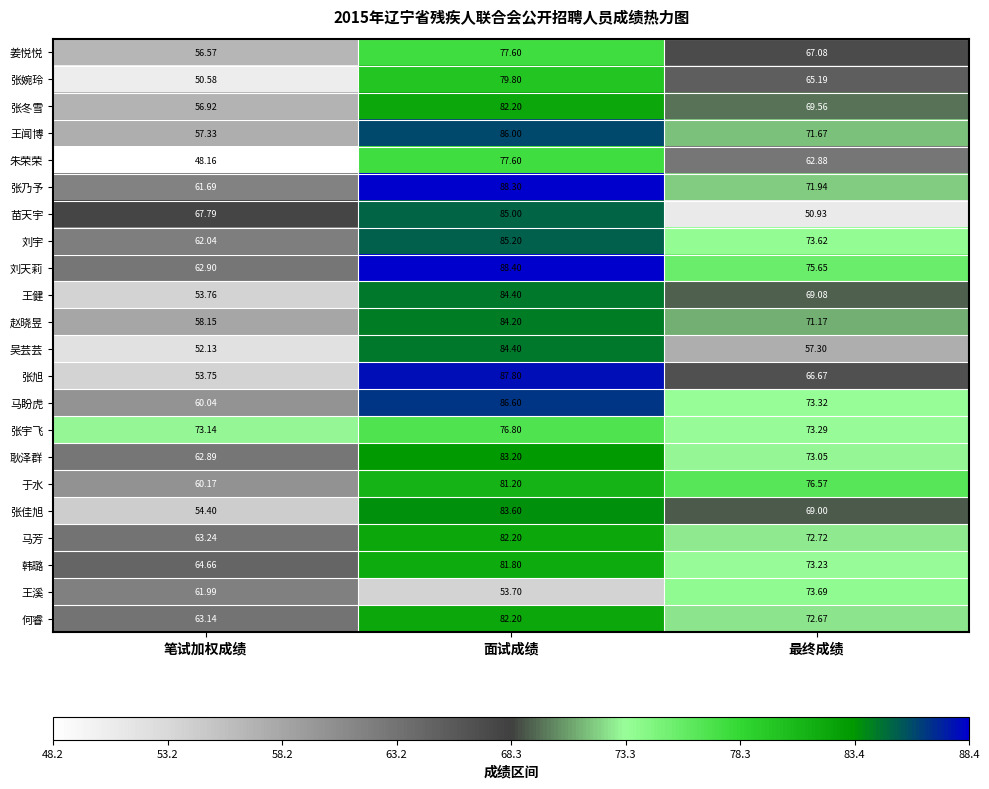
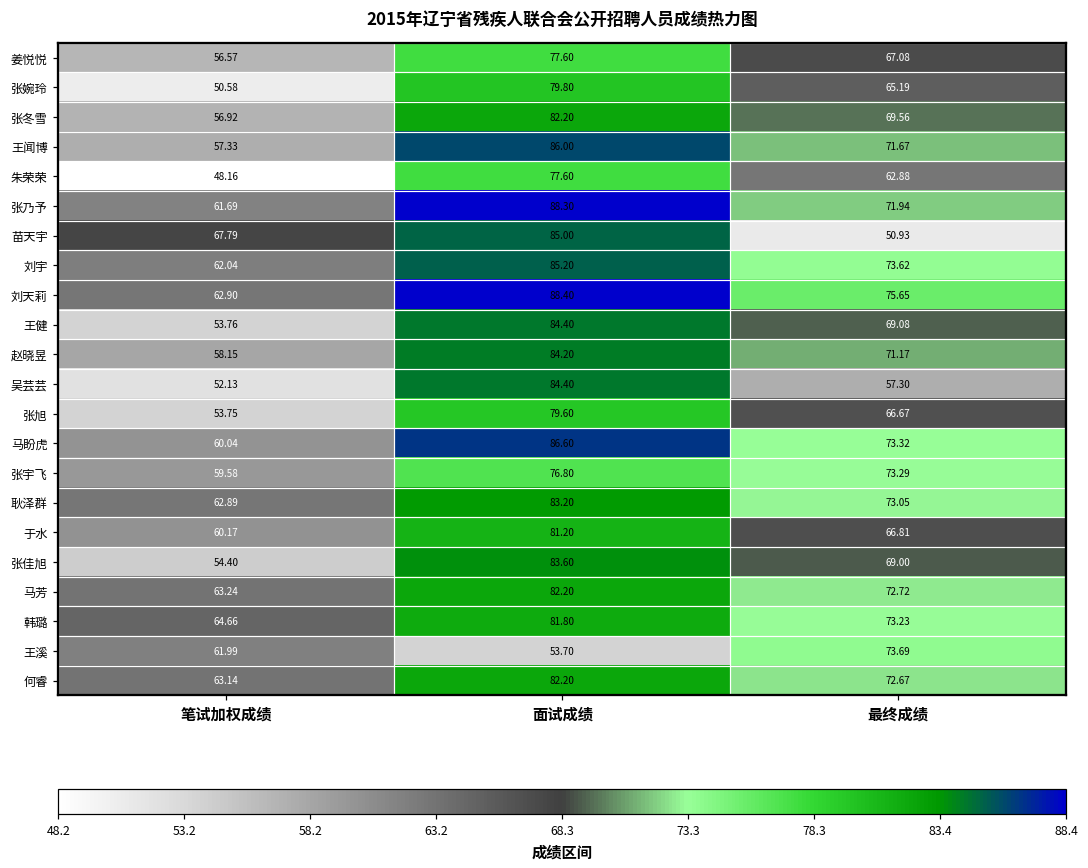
  {
    "姜悦悦": {
      "笔试加权成绩": 56.57,
      "面试成绩": 77.60,
      "最终成绩": 67.08
    },
    "张婉玲": {
      "笔试加权成绩": 50.58,
      "面试成绩": 79.80,
      "最终成绩": 65.19
    },
    "张冬雪": {
      "笔试加权成绩": 56.92,
      "面试成绩": 82.20,
      "最终成绩": 69.56
    },
    "王闻博": {
      "笔试加权成绩": 57.33,
      "面试成绩": 86.00,
      "最终成绩": 71.67
    },
    "朱荣荣": {
      "笔试加权成绩": 48.16,
      "面试成绩": 77.60,
      "最终成绩": 62.88
    },
    "张乃予": {
      "笔试加权成绩": 61.69,
      "面试成绩": 88.30,
      "最终成绩": 71.94
    },
    "苗天宇": {
      "笔试加权成绩": 67.79,
      "面试成绩": 85.00,
      "最终成绩": 50.93
    },
    "刘宇": {
      "笔试加权成绩": 62.04,
      "面试成绩": 85.20,
      "最终成绩": 73.62
    },
    "刘天莉": {
      "笔试加权成绩": 62.90,
      "面试成绩": 88.40,
      "最终成绩": 75.65
    },
    "王健": {
      "笔试加权成绩": 53.76,
      "面试成绩": 84.40,
      "最终成绩": 69.08
    },
    "赵晓昱": {
      "笔试加权成绩": 58.15,
      "面试成绩": 84.20,
      "最终成绩": 71.17
    },
    "吴芸芸": {
      "笔试加权成绩": 52.13,
      "面试成绩": 84.40,
      "最终成绩": 57.30
    },
    "张旭": {
      "笔试加权成绩": 53.75,
-     "面试成绩": 87.80,
+     "面试成绩": 79.60,
      "最终成绩": 66.67
    },
    "马盼虎": {
      "笔试加权成绩": 60.04,
      "面试成绩": 86.60,
      "最终成绩": 73.32
    },
    "张宇飞": {
-     "笔试加权成绩": 73.14,
+     "笔试加权成绩": 59.58,
      "面试成绩": 76.80,
      "最终成绩": 73.29
    },
    "耿泽群": {
      "笔试加权成绩": 62.89,
      "面试成绩": 83.20,
      "最终成绩": 73.05
    },
    "于水": {
      "笔试加权成绩": 60.17,
      "面试成绩": 81.20,
-     "最终成绩": 76.57
+     "最终成绩": 66.81
    },
    "张佳旭": {
      "笔试加权成绩": 54.40,
      "面试成绩": 83.60,
      "最终成绩": 69.00
    },
    "马芳": {
      "笔试加权成绩": 63.24,
      "面试成绩": 82.20,
      "最终成绩": 72.72
    },
    "韩璐": {
      "笔试加权成绩": 64.66,
      "面试成绩": 81.80,
      "最终成绩": 73.23
    },
    "王溪": {
      "笔试加权成绩": 61.99,
      "面试成绩": 53.70,
      "最终成绩": 73.69
    },
    "何睿": {
      "笔试加权成绩": 63.14,
      "面试成绩": 82.20,
      "最终成绩": 72.67
    }
  }
